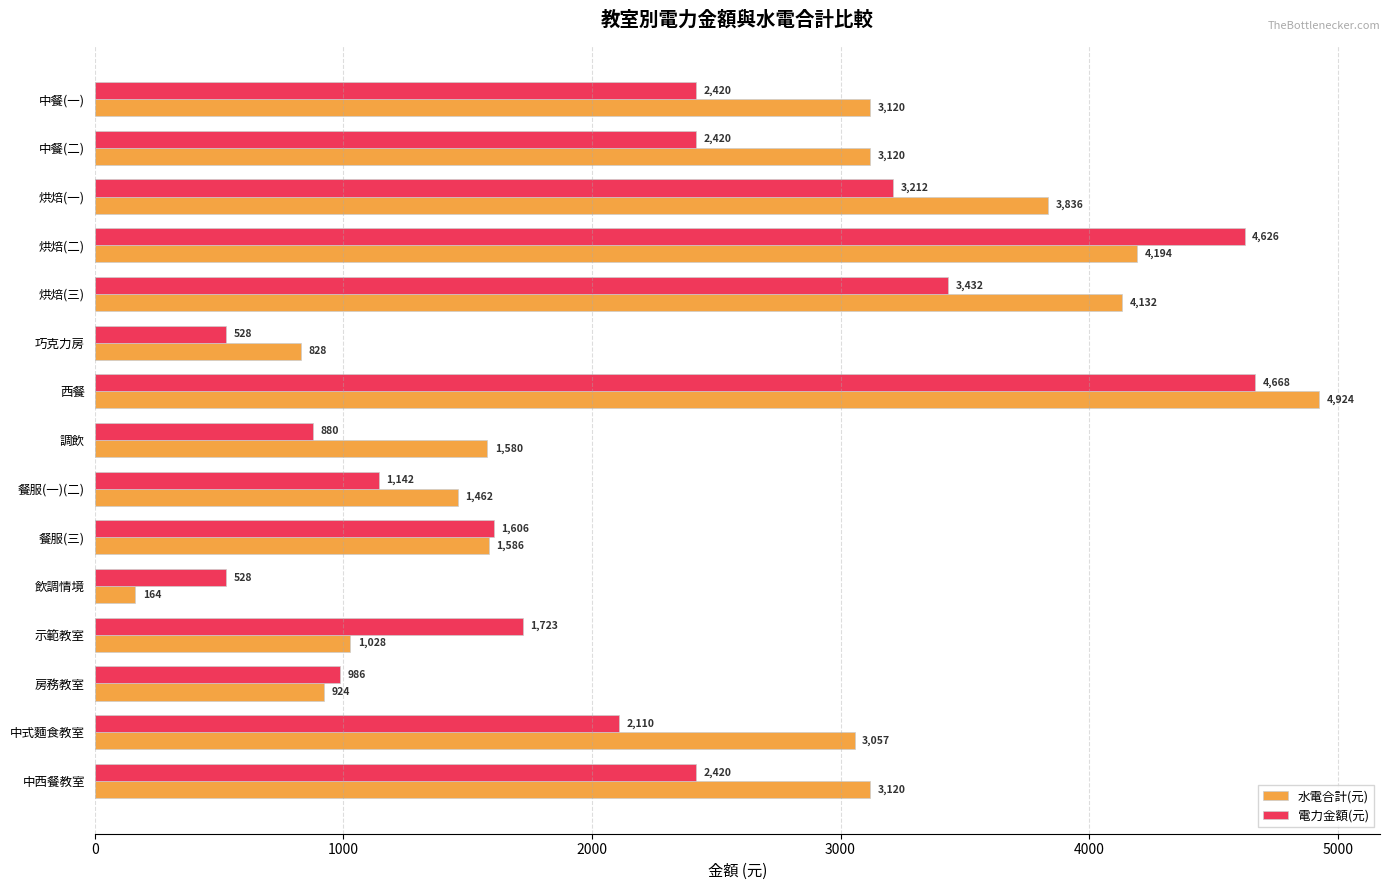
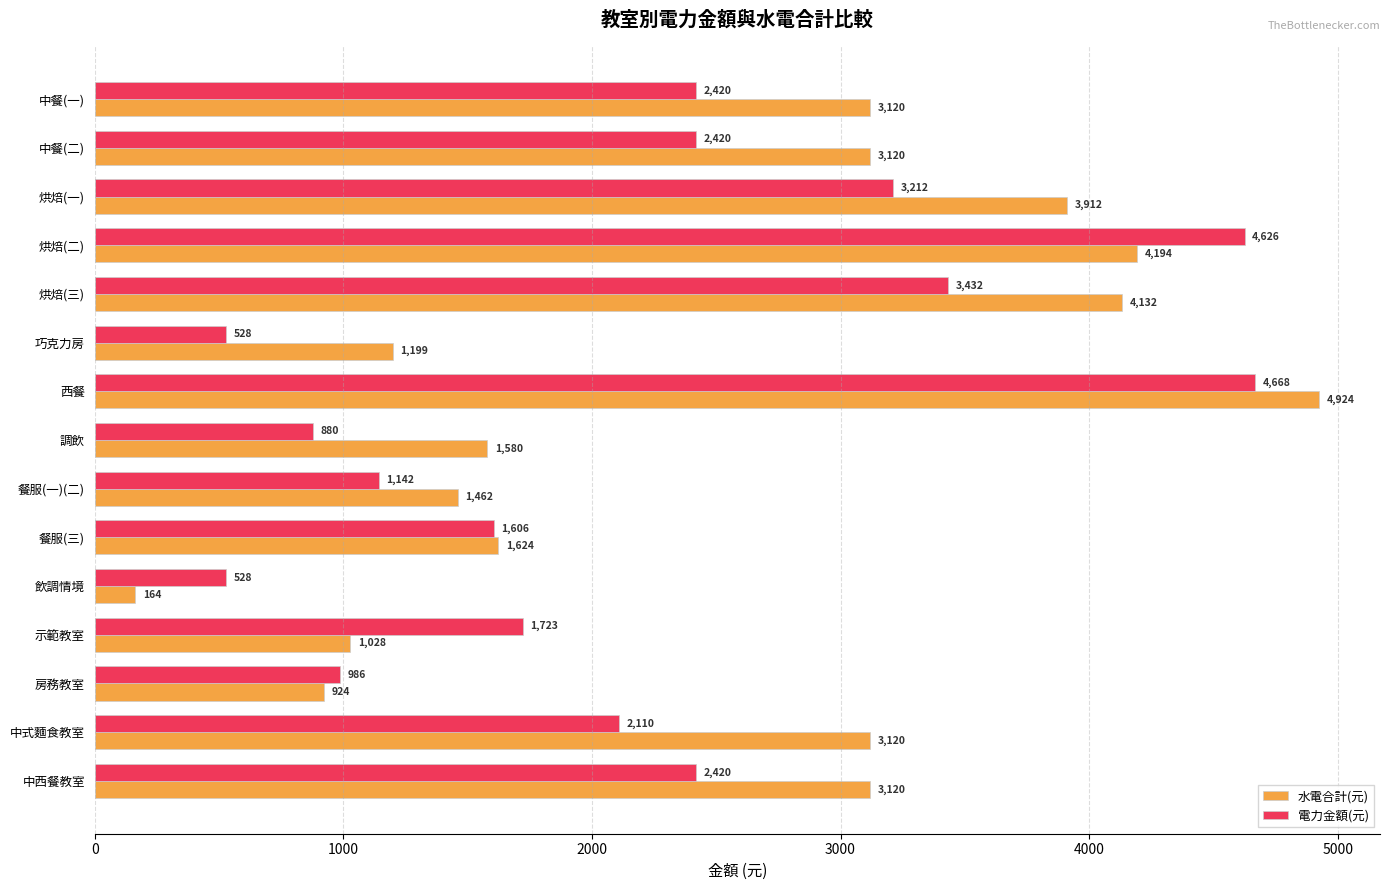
  {
    "水電合計(元)": {
      "中餐(一)": "3,120",
      "中餐(二)": "3,120",
-     "烘焙(一)": "3,836",
+     "烘焙(一)": "3,912",
      "烘焙(二)": "4,194",
      "烘焙(三)": "4,132",
-     "巧克力房": "828",
+     "巧克力房": "1,199",
      "西餐": "4,924",
      "調飲": "1,580",
      "餐服(一)(二)": "1,462",
-     "餐服(三)": "1,586",
+     "餐服(三)": "1,624",
      "飲調情境": "164",
      "示範教室": "1,028",
      "房務教室": "924",
-     "中式麵食教室": "3,057",
+     "中式麵食教室": "3,120",
      "中西餐教室": "3,120"
    },
    "電力金額(元)": {
      "中餐(一)": "2,420",
      "中餐(二)": "2,420",
      "烘焙(一)": "3,212",
      "烘焙(二)": "4,626",
      "烘焙(三)": "3,432",
      "巧克力房": "528",
      "西餐": "4,668",
      "調飲": "880",
      "餐服(一)(二)": "1,142",
      "餐服(三)": "1,606",
      "飲調情境": "528",
      "示範教室": "1,723",
      "房務教室": "986",
      "中式麵食教室": "2,110",
      "中西餐教室": "2,420"
    }
  }
